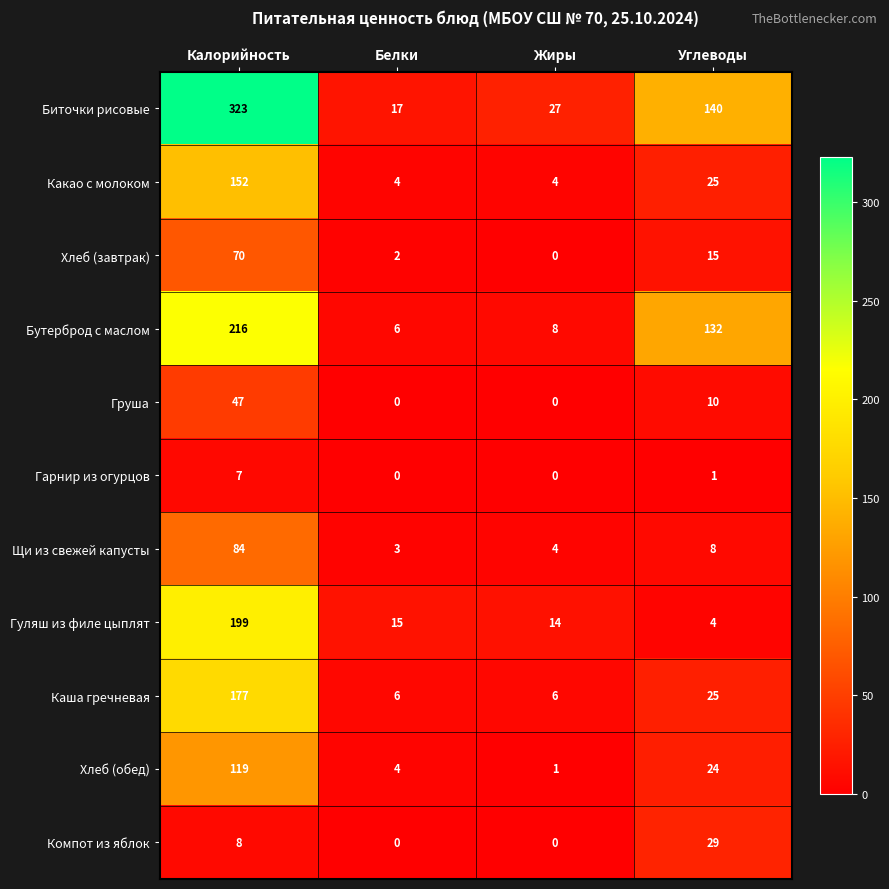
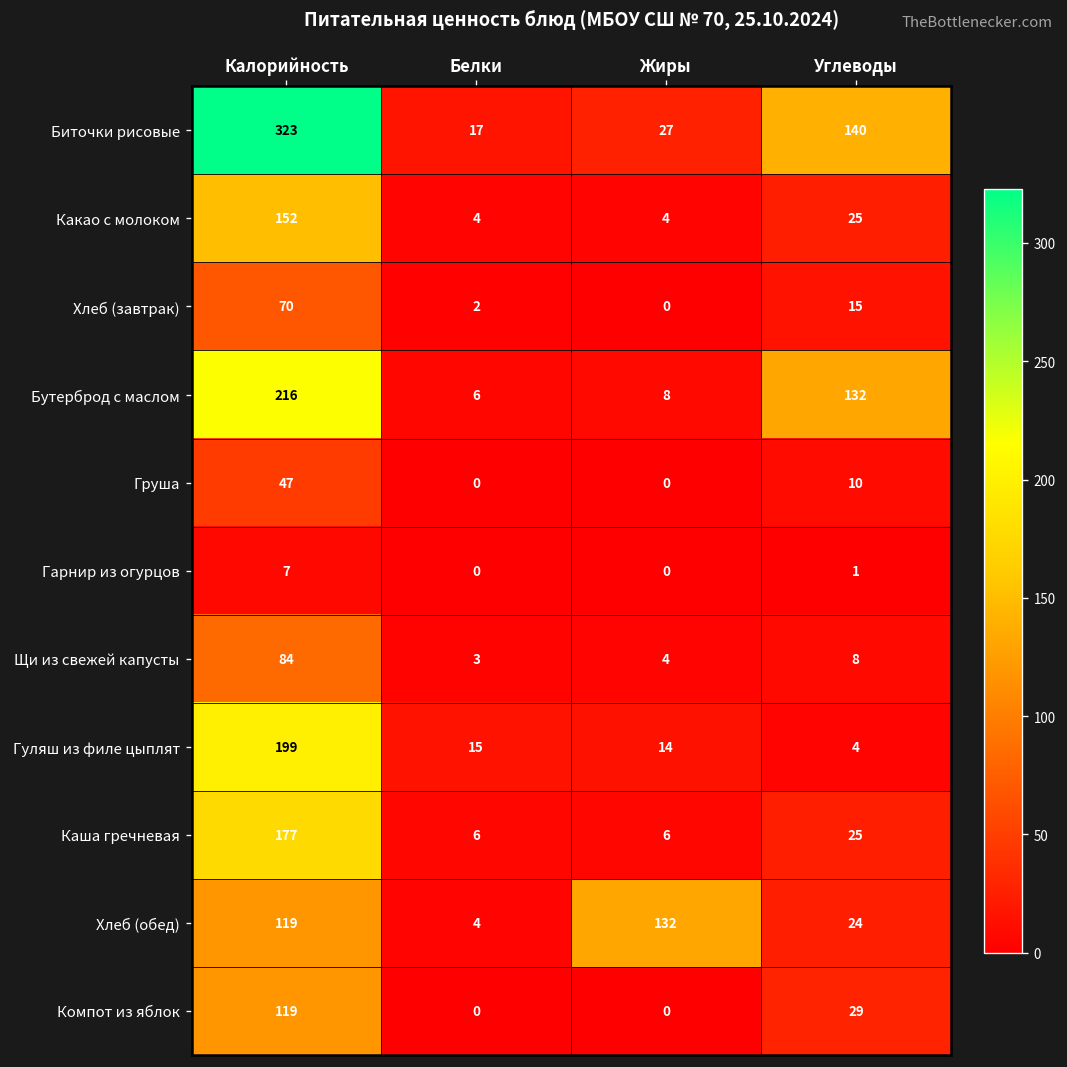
  {
    "Биточки рисовые": {
      "Калорийность": 323,
      "Белки": 17,
      "Жиры": 27,
      "Углеводы": 140
    },
    "Какао с молоком": {
      "Калорийность": 152,
      "Белки": 4,
      "Жиры": 4,
      "Углеводы": 25
    },
    "Хлеб (завтрак)": {
      "Калорийность": 70,
      "Белки": 2,
      "Жиры": 0,
      "Углеводы": 15
    },
    "Бутерброд с маслом": {
      "Калорийность": 216,
      "Белки": 6,
      "Жиры": 8,
      "Углеводы": 132
    },
    "Груша": {
      "Калорийность": 47,
      "Белки": 0,
      "Жиры": 0,
      "Углеводы": 10
    },
    "Гарнир из огурцов": {
      "Калорийность": 7,
      "Белки": 0,
      "Жиры": 0,
      "Углеводы": 1
    },
    "Щи из свежей капусты": {
      "Калорийность": 84,
      "Белки": 3,
      "Жиры": 4,
      "Углеводы": 8
    },
    "Гуляш из филе цыплят": {
      "Калорийность": 199,
      "Белки": 15,
      "Жиры": 14,
      "Углеводы": 4
    },
    "Каша гречневая": {
      "Калорийность": 177,
      "Белки": 6,
      "Жиры": 6,
      "Углеводы": 25
    },
    "Хлеб (обед)": {
      "Калорийность": 119,
      "Белки": 4,
-     "Жиры": 1,
+     "Жиры": 132,
      "Углеводы": 24
    },
    "Компот из яблок": {
-     "Калорийность": 8,
+     "Калорийность": 119,
      "Белки": 0,
      "Жиры": 0,
      "Углеводы": 29
    }
  }
